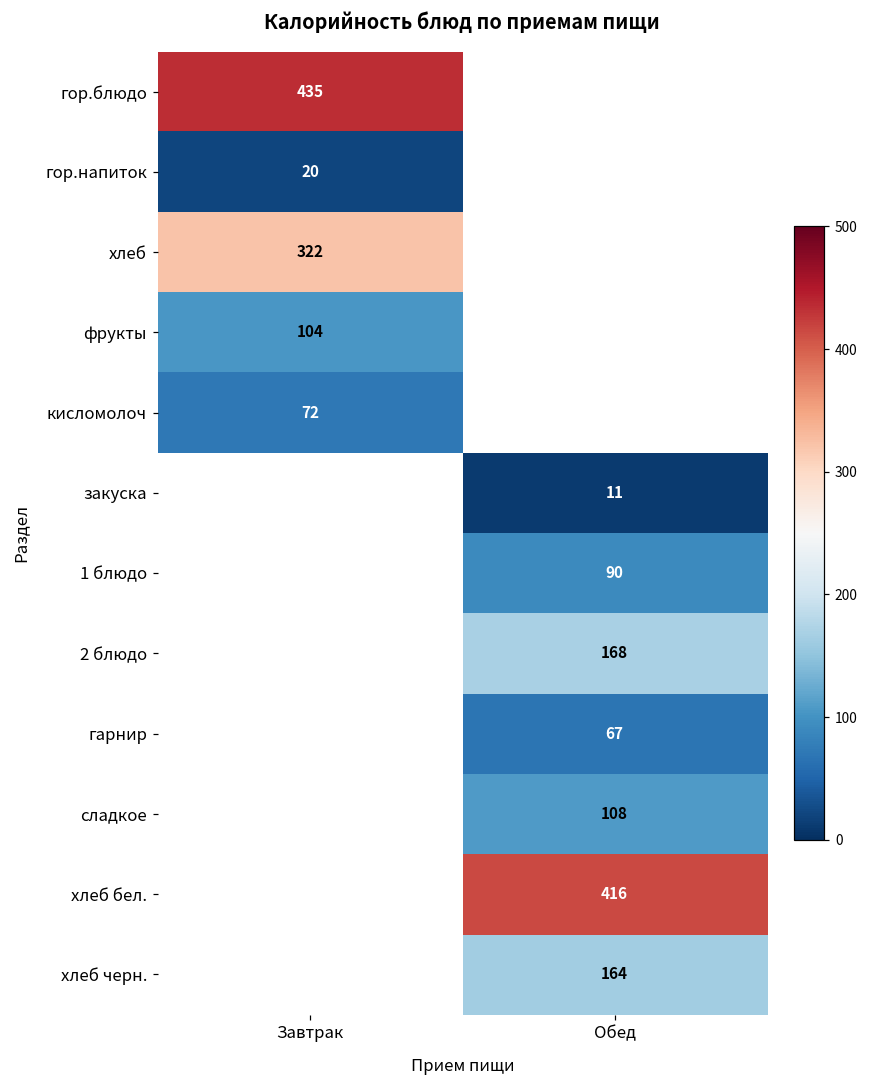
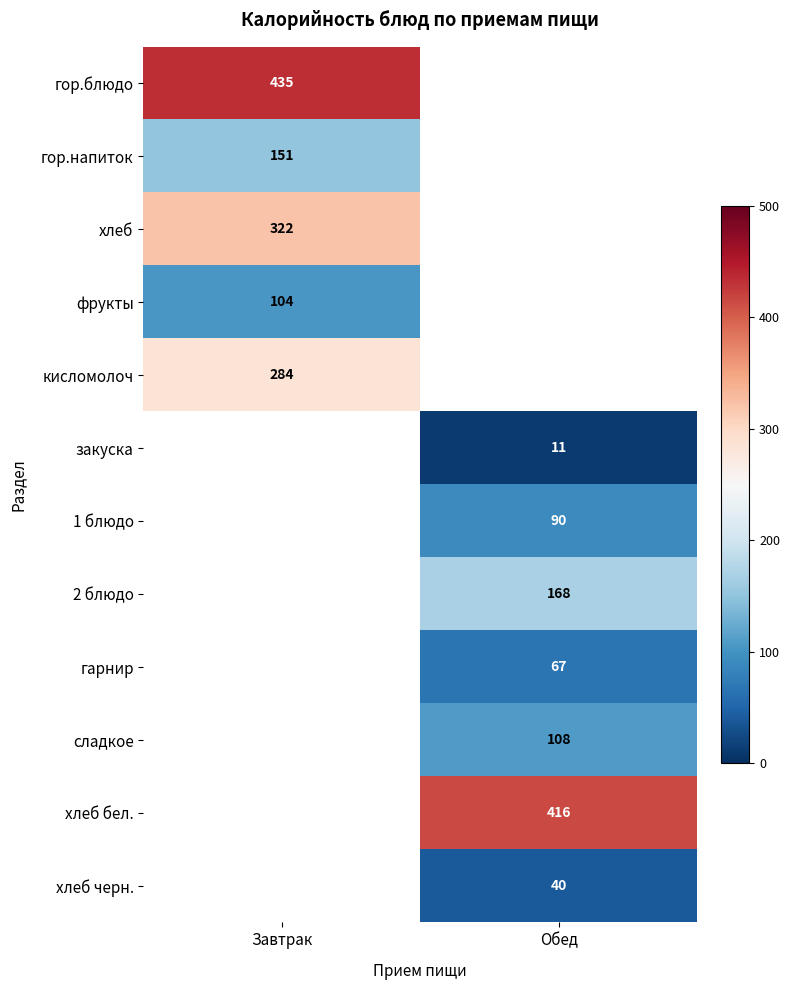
  {
    "гор.блюдо": {
      "Завтрак": 435
    },
    "гор.напиток": {
-     "Завтрак": 20
+     "Завтрак": 151
    },
    "хлеб": {
      "Завтрак": 322
    },
    "фрукты": {
      "Завтрак": 104
    },
    "кисломолоч": {
-     "Завтрак": 72
+     "Завтрак": 284
    },
    "закуска": {
      "Обед": 11
    },
    "1 блюдо": {
      "Обед": 90
    },
    "2 блюдо": {
      "Обед": 168
    },
    "гарнир": {
      "Обед": 67
    },
    "сладкое": {
      "Обед": 108
    },
    "хлеб бел.": {
      "Обед": 416
    },
    "хлеб черн.": {
-     "Обед": 164
+     "Обед": 40
    }
  }
